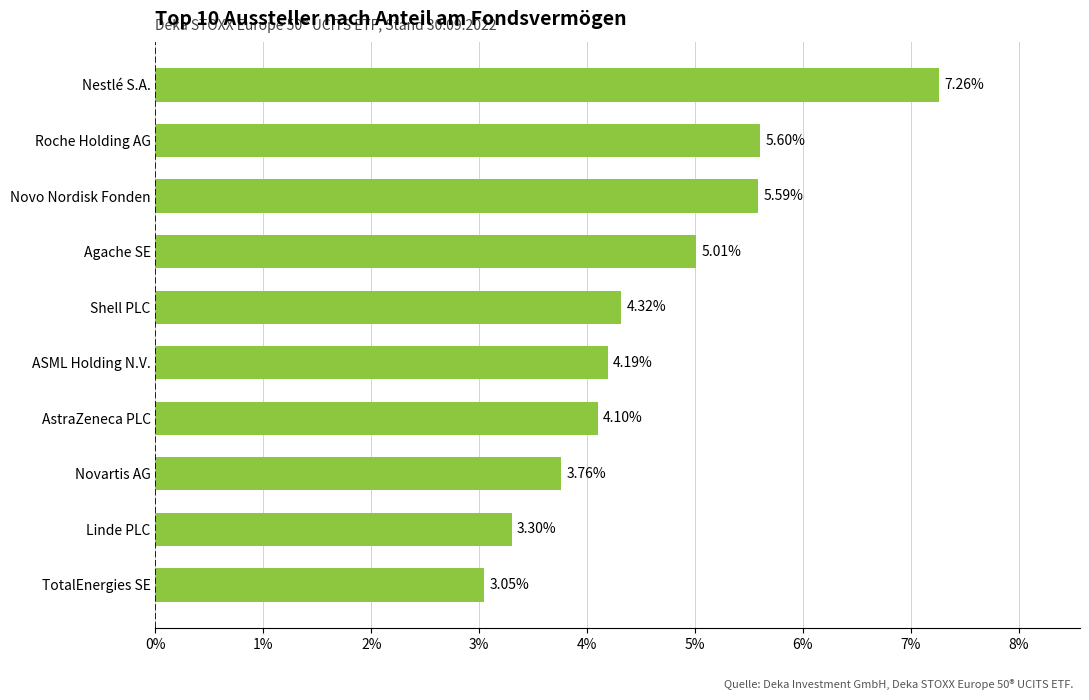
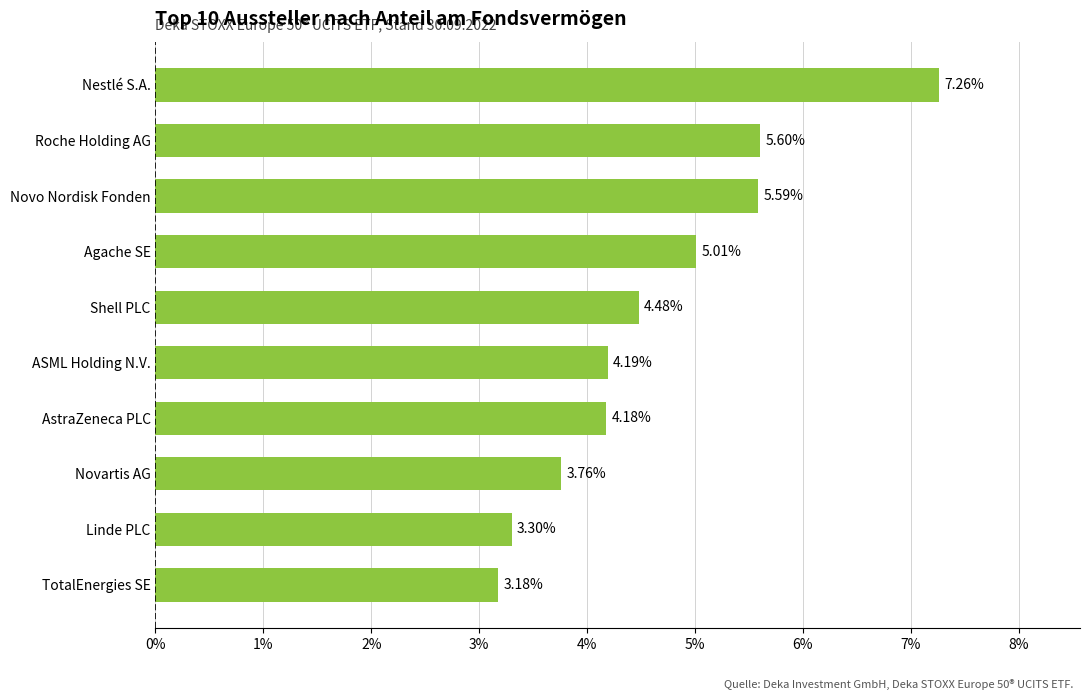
  {
    "Nestlé S.A.": "7.26%",
    "Roche Holding AG": "5.60%",
    "Novo Nordisk Fonden": "5.59%",
    "Agache SE": "5.01%",
-   "Shell PLC": "4.32%",
+   "Shell PLC": "4.48%",
    "ASML Holding N.V.": "4.19%",
-   "AstraZeneca PLC": "4.10%",
+   "AstraZeneca PLC": "4.18%",
    "Novartis AG": "3.76%",
    "Linde PLC": "3.30%",
-   "TotalEnergies SE": "3.05%"
+   "TotalEnergies SE": "3.18%"
  }
